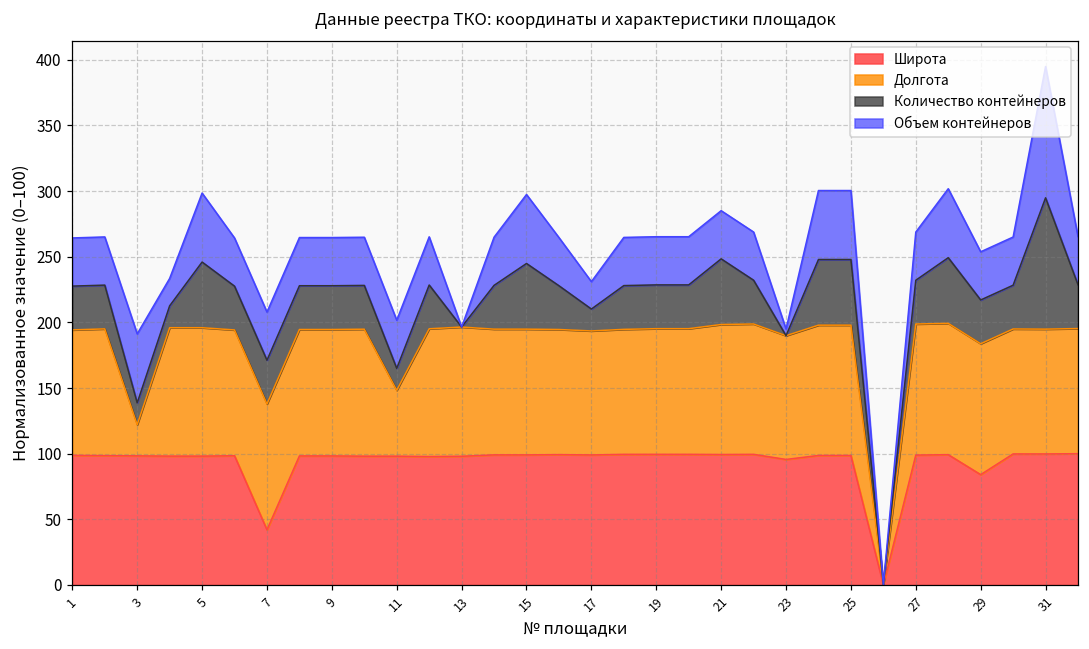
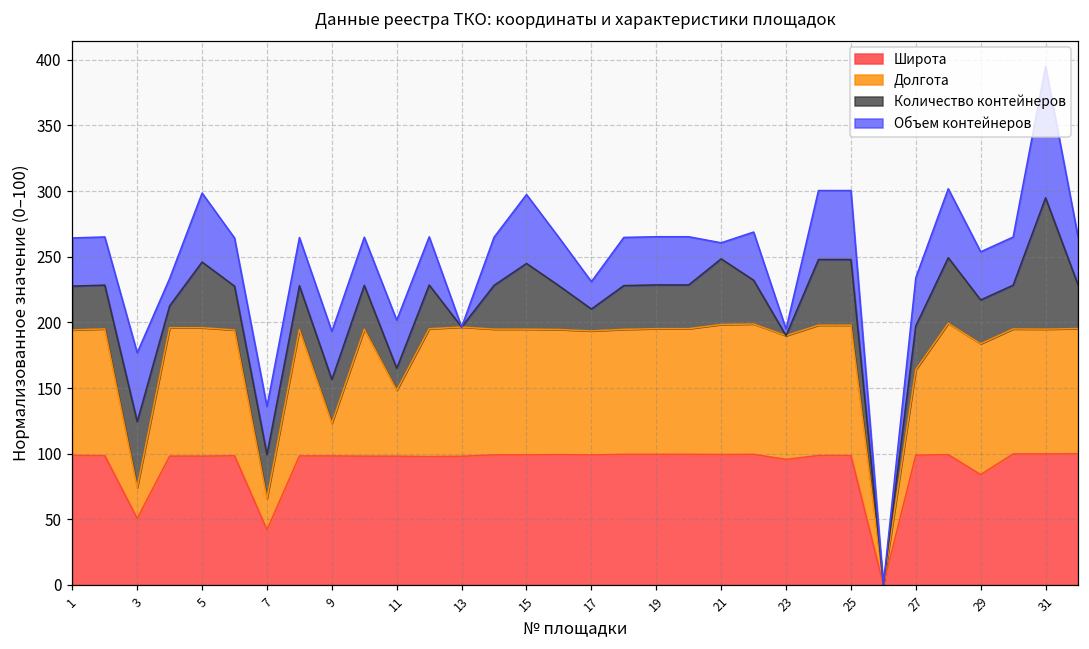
  {
    "Широта": {
      "1": 99,
-     "3": 98,
+     "3": 51,
      "5": 98,
      "7": 42,
      "9": 98,
      "11": 98,
      "13": 98,
      "15": 99,
      "17": 99,
      "19": 99,
      "21": 99,
      "23": 96,
      "25": 99,
      "27": 99,
      "29": 84,
      "31": 100
    },
    "Долгота": {
      "1": 96,
      "3": 24,
      "5": 98,
-     "7": 96,
-     "9": 96,
+     "7": 24,
+     "9": 25,
      "11": 50,
      "15": 96,
      "17": 94,
      "19": 96,
      "21": 99,
      "25": 99,
-     "27": 100,
+     "27": 65,
      "29": 100,
      "31": 95
    },
    "Количество контейнеров": {
      "1": 33,
-     "3": 17,
+     "3": 50,
      "5": 50,
      "7": 33,
      "9": 33,
      "11": 17,
      "15": 50,
      "17": 17,
      "19": 33,
      "21": 50,
      "25": 50,
      "27": 33,
      "29": 33,
      "31": 100
    },
    "Объем контейнеров": {
      "1": 37,
      "3": 53,
      "5": 53,
      "7": 37,
      "9": 37,
      "11": 37,
      "15": 53,
      "17": 21,
      "19": 37,
-     "21": 37,
+     "21": 12,
      "23": 5,
      "25": 53,
      "27": 37,
      "29": 37
    }
  }
